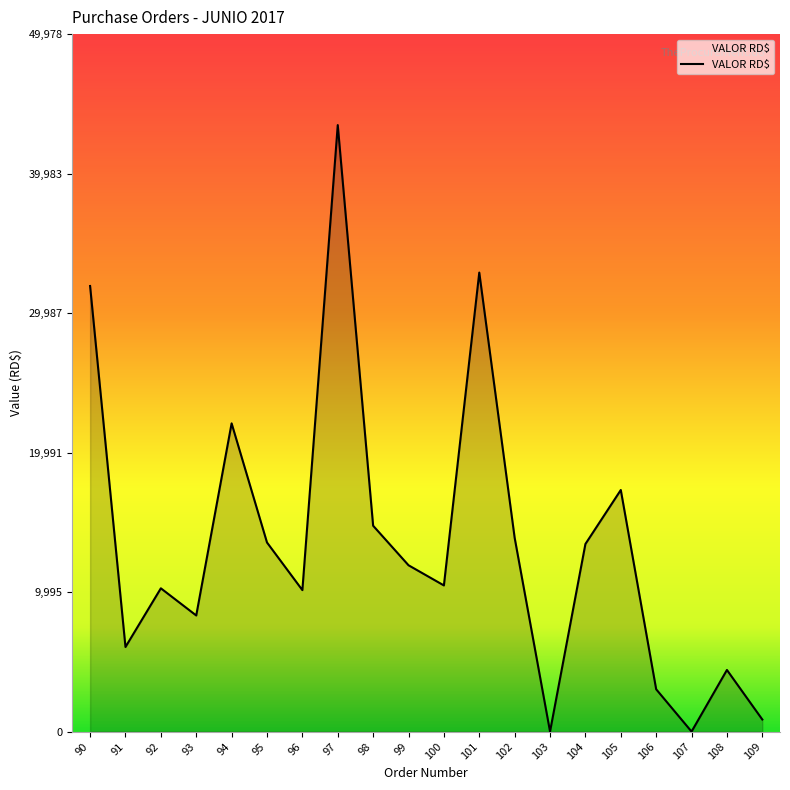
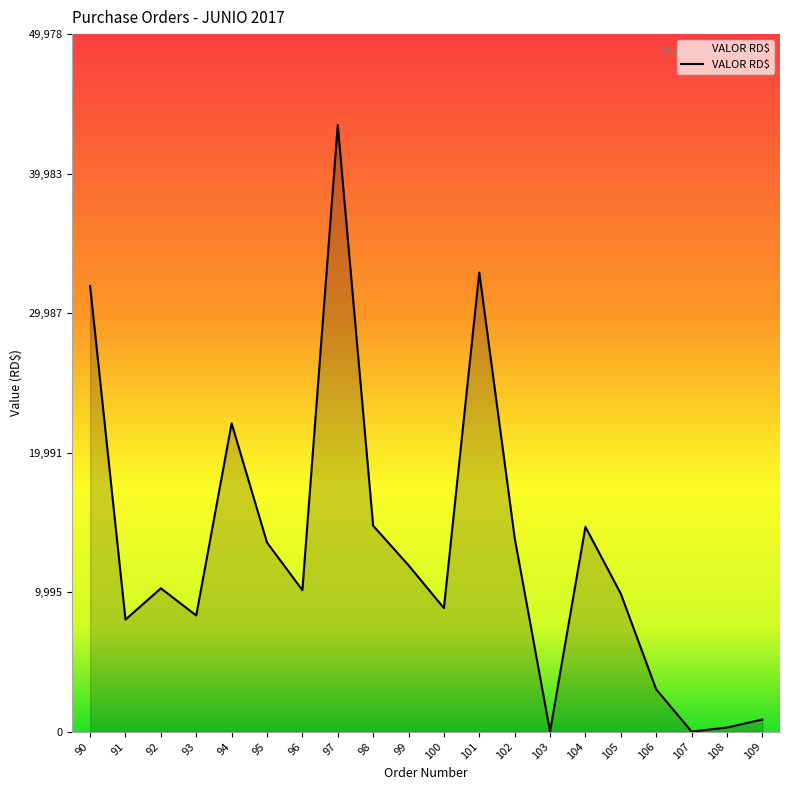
  {
    "90": "31,900",
-   "91": "6,100",
+   "91": "8,000",
    "92": "10,300",
    "93": "8,300",
    "94": "22,100",
    "95": "13,600",
    "96": "10,100",
    "97": "43,500",
    "98": "14,800",
    "99": "11,900",
-   "100": "10,500",
+   "100": "8,900",
    "101": "32,900",
    "102": "13,900",
    "103": "0",
-   "104": "13,400",
-   "105": "17,300",
+   "104": "14,700",
+   "105": "9,900",
    "106": "3,000",
    "107": "0",
-   "108": "4,400",
+   "108": "300",
    "109": "900"
  }
